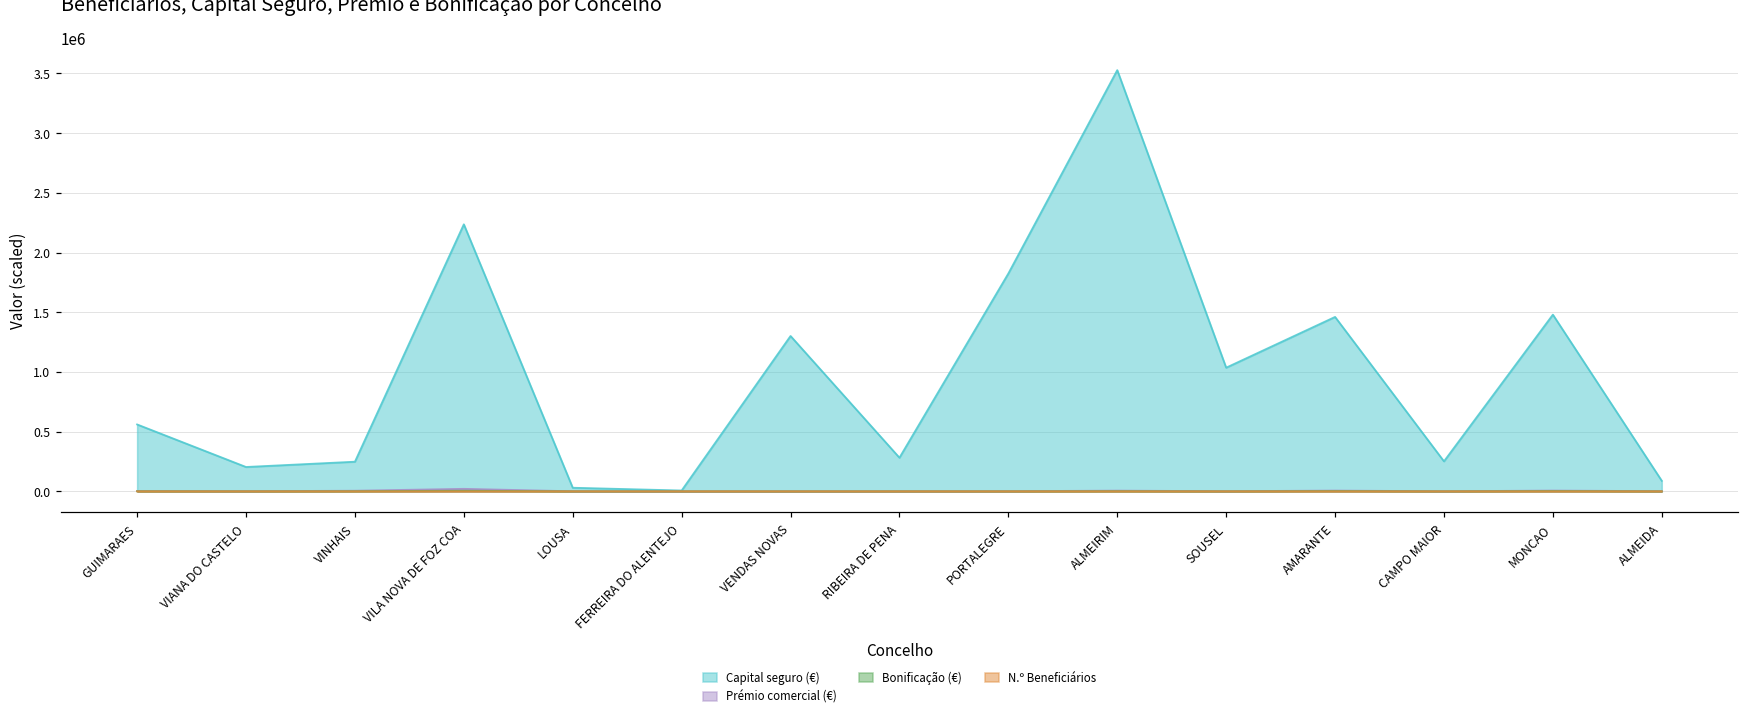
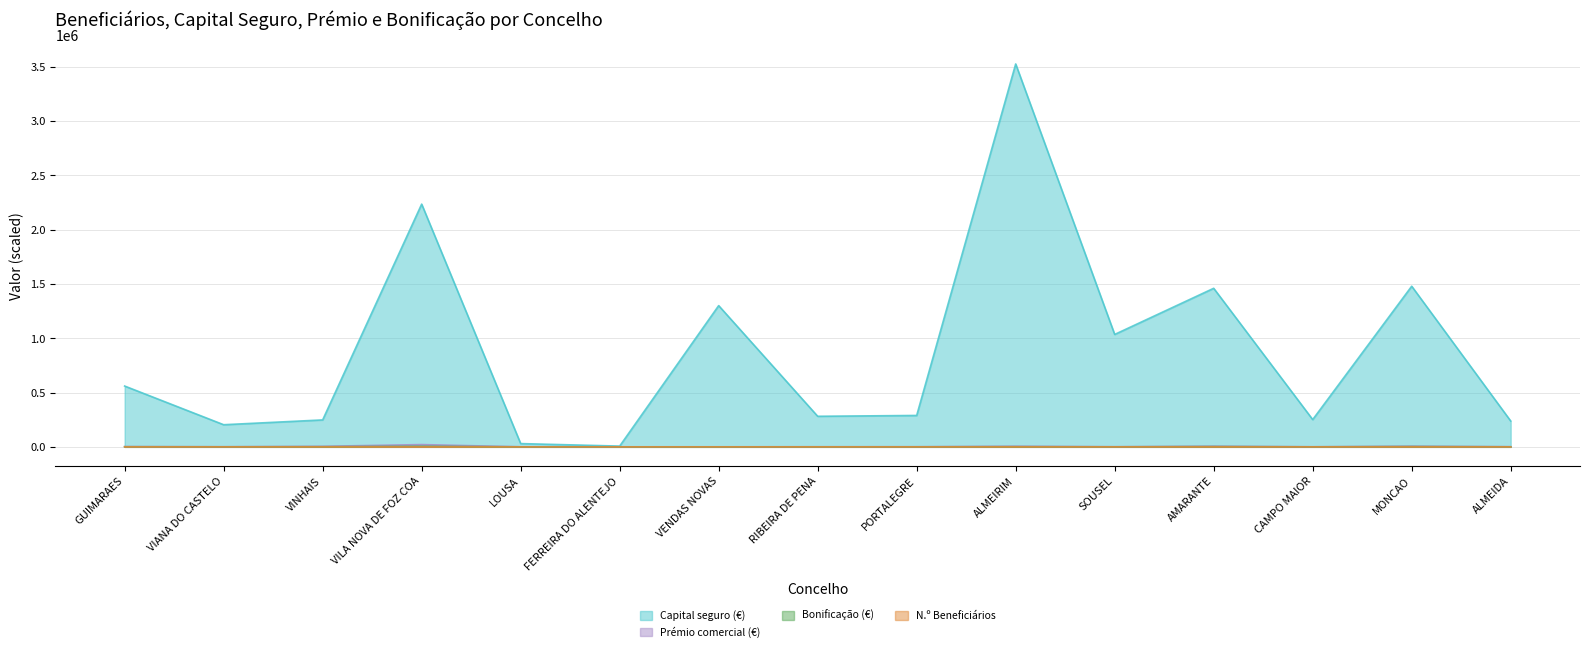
  {
    "Capital seguro (€)": {
      "GUIMARAES": 560000,
      "VIANA DO CASTELO": 200000,
      "VINHAIS": 250000,
      "VILA NOVA DE FOZ COA": 2240000,
      "LOUSA": 30000,
      "VENDAS NOVAS": 1300000,
      "RIBEIRA DE PENA": 280000,
-     "PORTALEGRE": 1820000,
+     "PORTALEGRE": 290000,
      "ALMEIRIM": 3530000,
      "SOUSEL": 1040000,
      "AMARANTE": 1460000,
      "CAMPO MAIOR": 250000,
      "MONCAO": 1480000,
-     "ALMEIDA": 90000
+     "ALMEIDA": 240000
    }
  }
